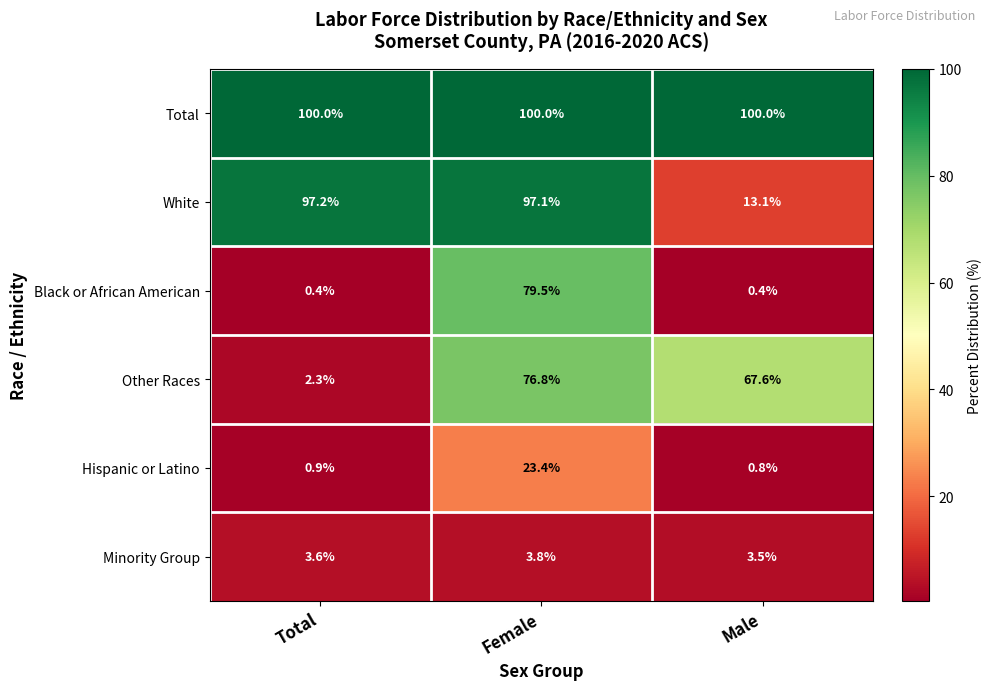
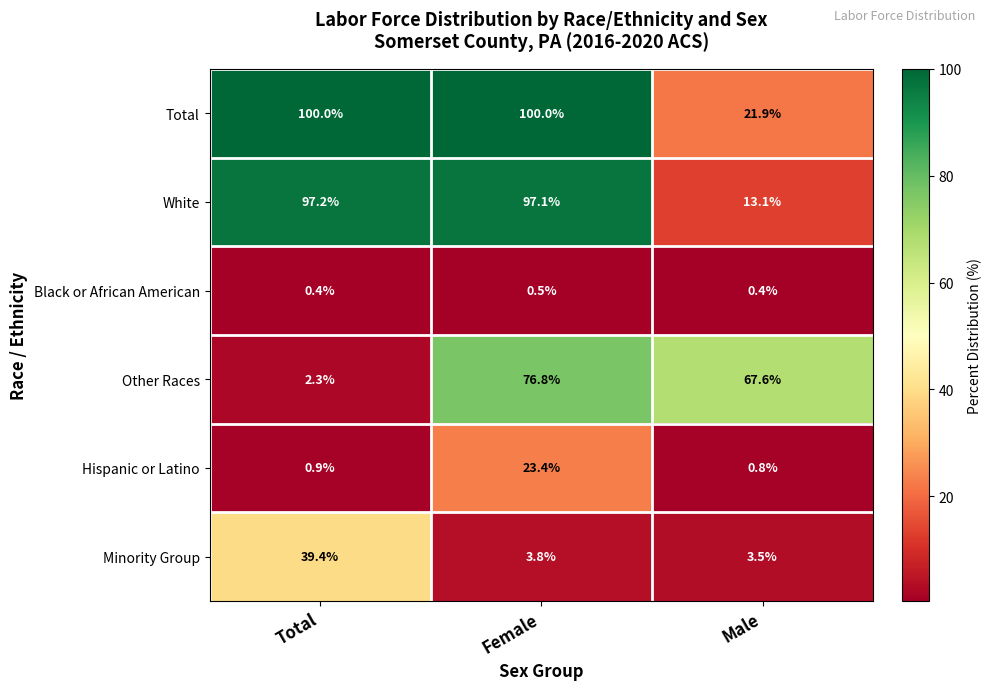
  {
    "Total": {
      "Total": "100.0%",
      "Female": "100.0%",
-     "Male": "100.0%"
+     "Male": "21.9%"
    },
    "White": {
      "Total": "97.2%",
      "Female": "97.1%",
      "Male": "13.1%"
    },
    "Black or African American": {
      "Total": "0.4%",
-     "Female": "79.5%",
+     "Female": "0.5%",
      "Male": "0.4%"
    },
    "Other Races": {
      "Total": "2.3%",
      "Female": "76.8%",
      "Male": "67.6%"
    },
    "Hispanic or Latino": {
      "Total": "0.9%",
      "Female": "23.4%",
      "Male": "0.8%"
    },
    "Minority Group": {
-     "Total": "3.6%",
+     "Total": "39.4%",
      "Female": "3.8%",
      "Male": "3.5%"
    }
  }
